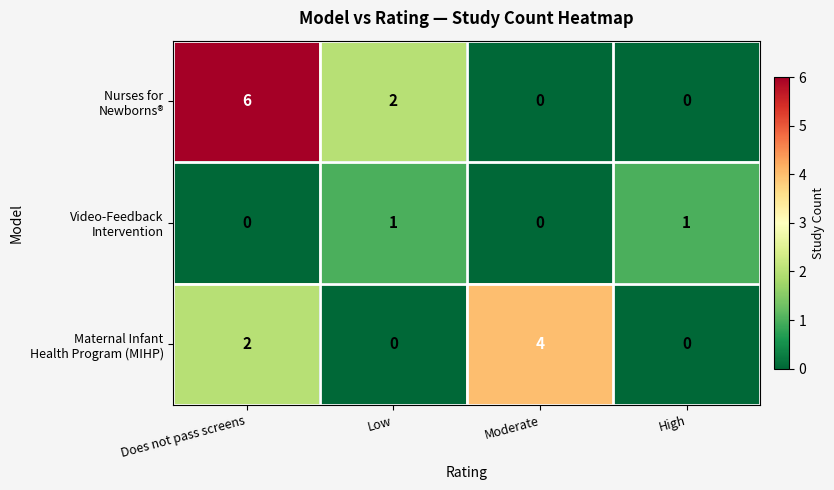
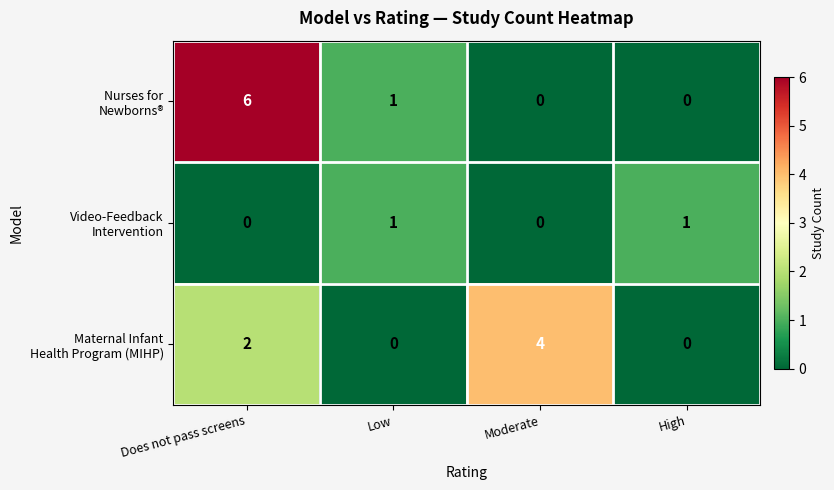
  {
    "Nurses for Newborns®": {
      "Does not pass screens": 6,
-     "Low": 2,
+     "Low": 1,
      "Moderate": 0,
      "High": 0
    },
    "Video-Feedback Intervention": {
      "Does not pass screens": 0,
      "Low": 1,
      "Moderate": 0,
      "High": 1
    },
    "Maternal Infant Health Program (MIHP)": {
      "Does not pass screens": 2,
      "Low": 0,
      "Moderate": 4,
      "High": 0
    }
  }
